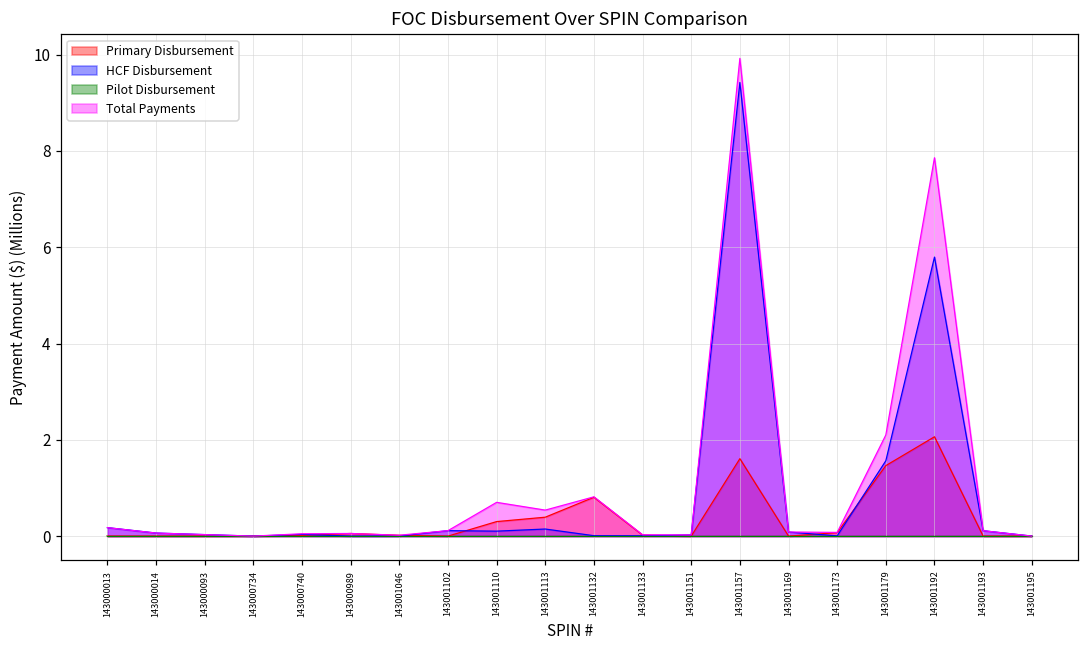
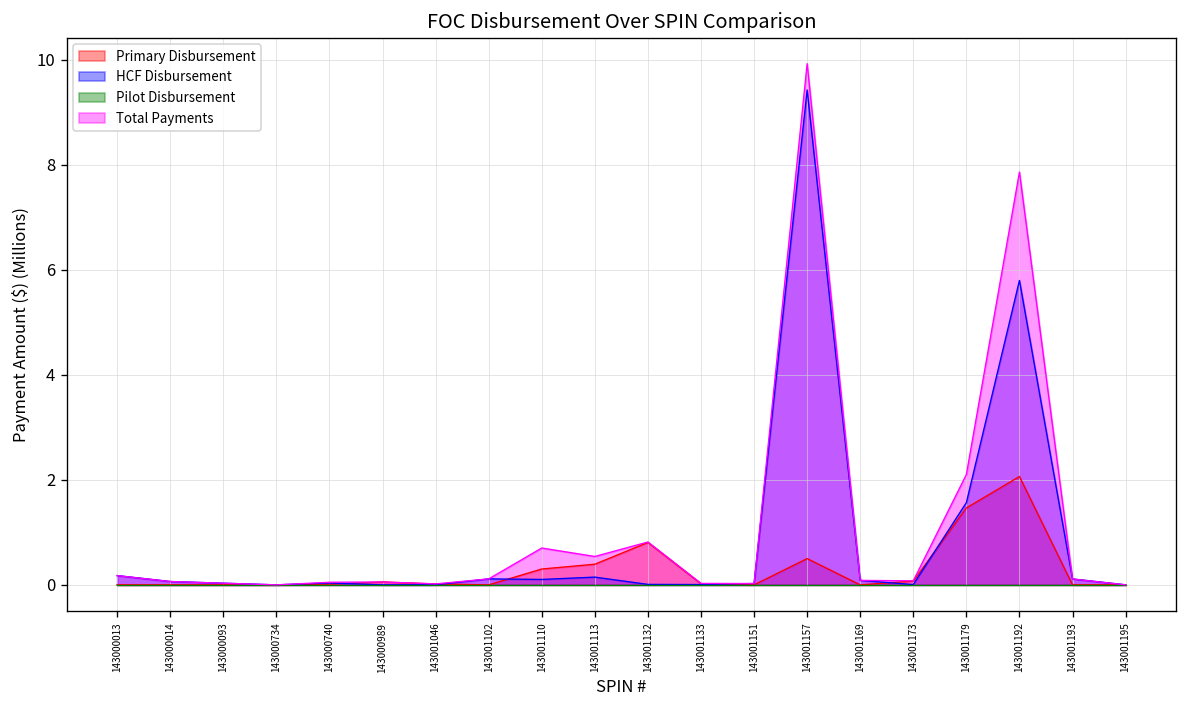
  {
    "Primary Disbursement": {
      "143001110": 0.3,
      "143001113": 0.4,
-     "143001157": 1.6,
+     "143001157": 0.5,
      "143001179": 1.5,
      "143001192": 2.1
    },
    "HCF Disbursement": {
      "143001110": 0.1,
      "143001113": 0.1,
      "143001157": 9.4,
      "143001179": 1.6,
      "143001192": 5.8
    },
    "Pilot Disbursement": {
      "143001110": 0.0,
      "143001113": 0.0,
      "143001157": 0.0,
      "143001179": 0.0,
      "143001192": 0.0
    },
    "Total Payments": {
      "143001110": 0.7,
      "143001113": 0.5,
      "143001157": 9.9,
      "143001179": 2.1,
      "143001192": 7.9
    }
  }
